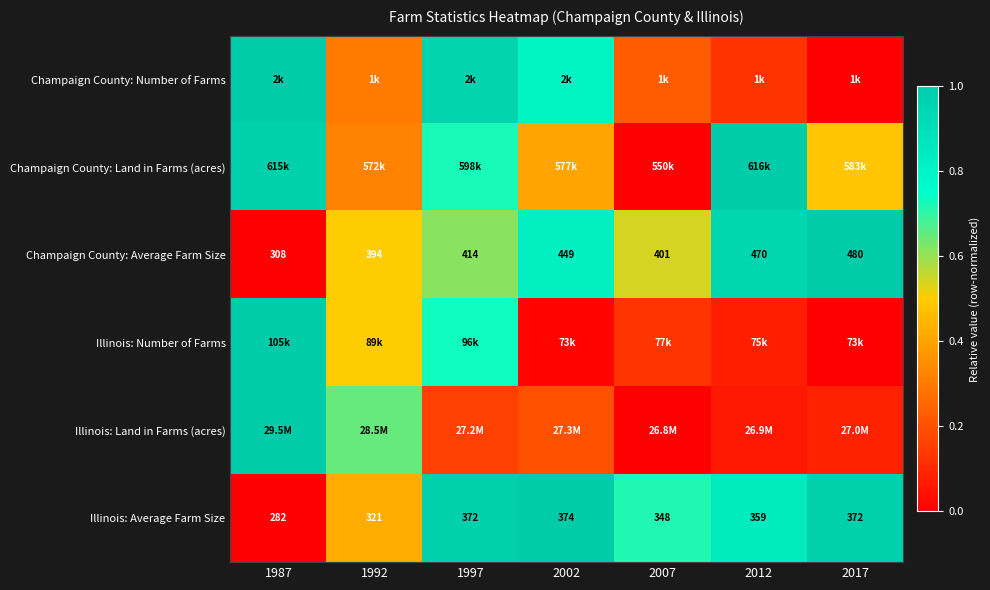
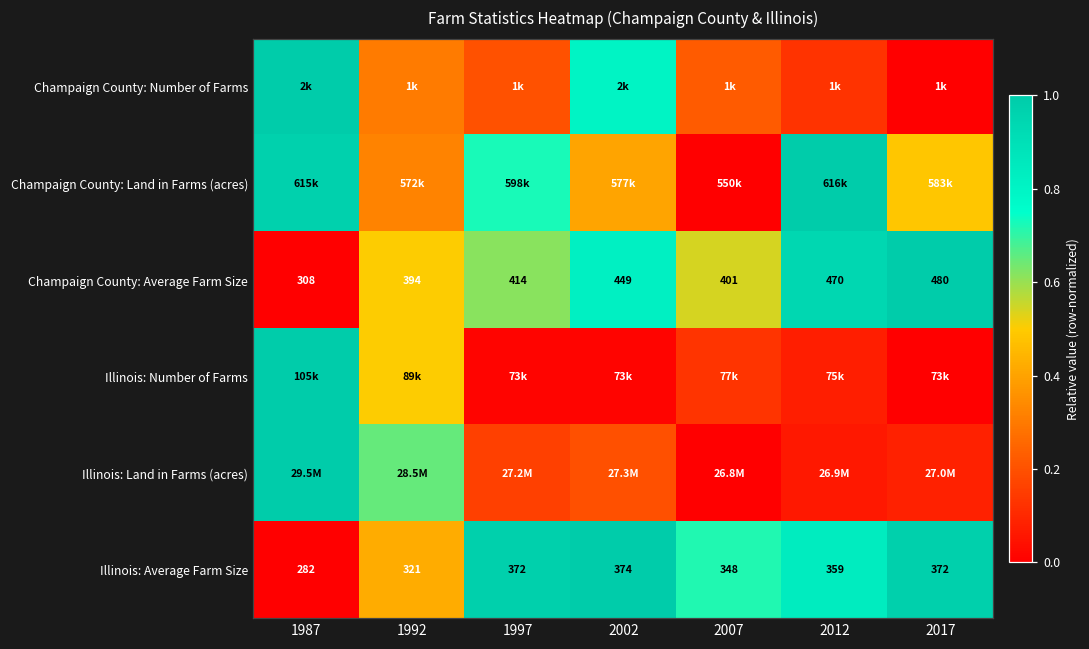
  {
    "Champaign County: Number of Farms": {
      "1987": "2k",
      "1992": "1k",
-     "1997": "2k",
+     "1997": "1k",
      "2002": "2k",
      "2007": "1k",
      "2012": "1k",
      "2017": "1k"
    },
    "Champaign County: Land in Farms (acres)": {
      "1987": "615k",
      "1992": "572k",
      "1997": "598k",
      "2002": "577k",
      "2007": "550k",
      "2012": "616k",
      "2017": "583k"
    },
    "Champaign County: Average Farm Size": {
      "1987": "308",
      "1992": "394",
      "1997": "414",
      "2002": "449",
      "2007": "401",
      "2012": "470",
      "2017": "480"
    },
    "Illinois: Number of Farms": {
      "1987": "105k",
      "1992": "89k",
-     "1997": "96k",
+     "1997": "73k",
      "2002": "73k",
      "2007": "77k",
      "2012": "75k",
      "2017": "73k"
    },
    "Illinois: Land in Farms (acres)": {
      "1987": "29.5M",
      "1992": "28.5M",
      "1997": "27.2M",
      "2002": "27.3M",
      "2007": "26.8M",
      "2012": "26.9M",
      "2017": "27.0M"
    },
    "Illinois: Average Farm Size": {
      "1987": "282",
      "1992": "321",
      "1997": "372",
      "2002": "374",
      "2007": "348",
      "2012": "359",
      "2017": "372"
    }
  }
